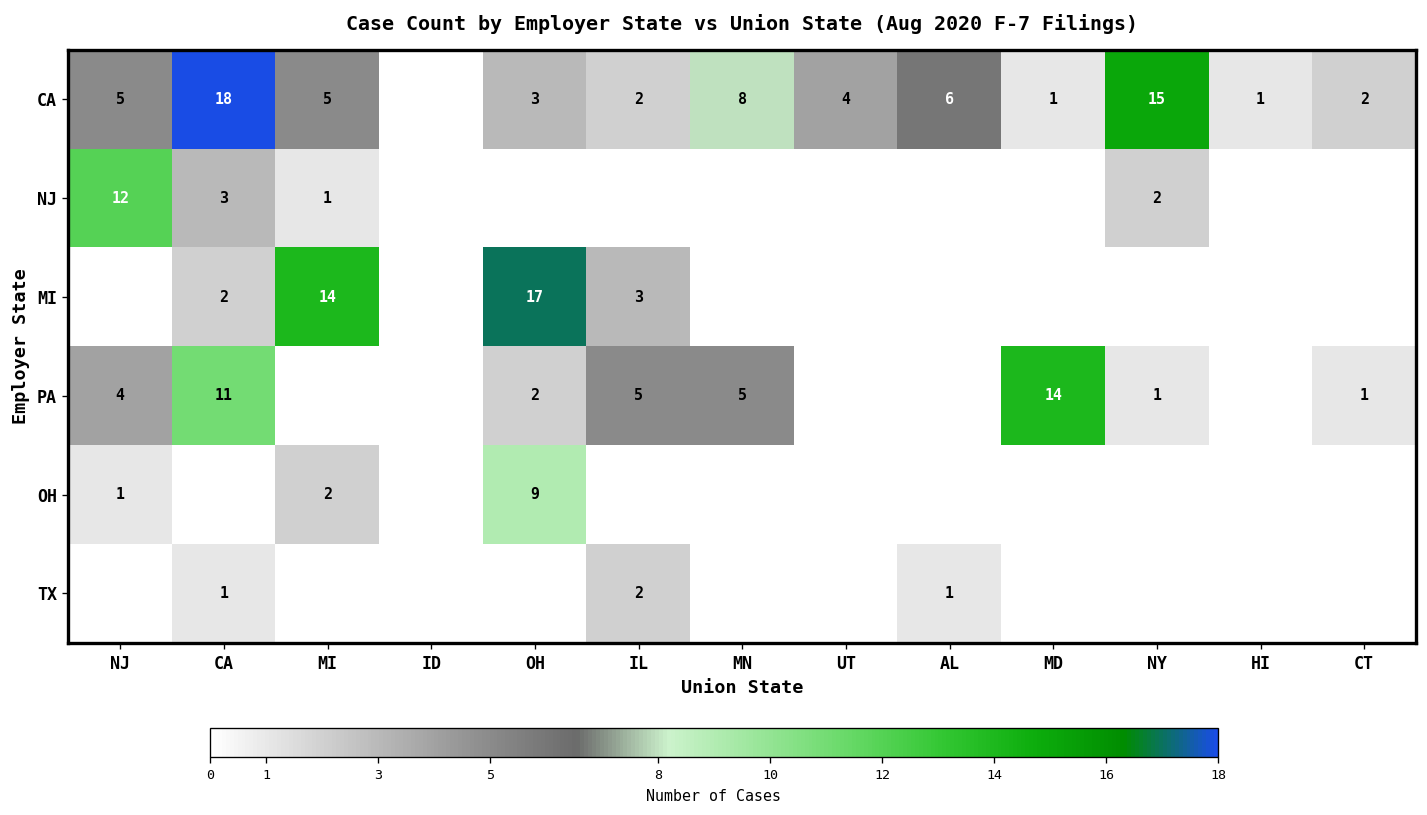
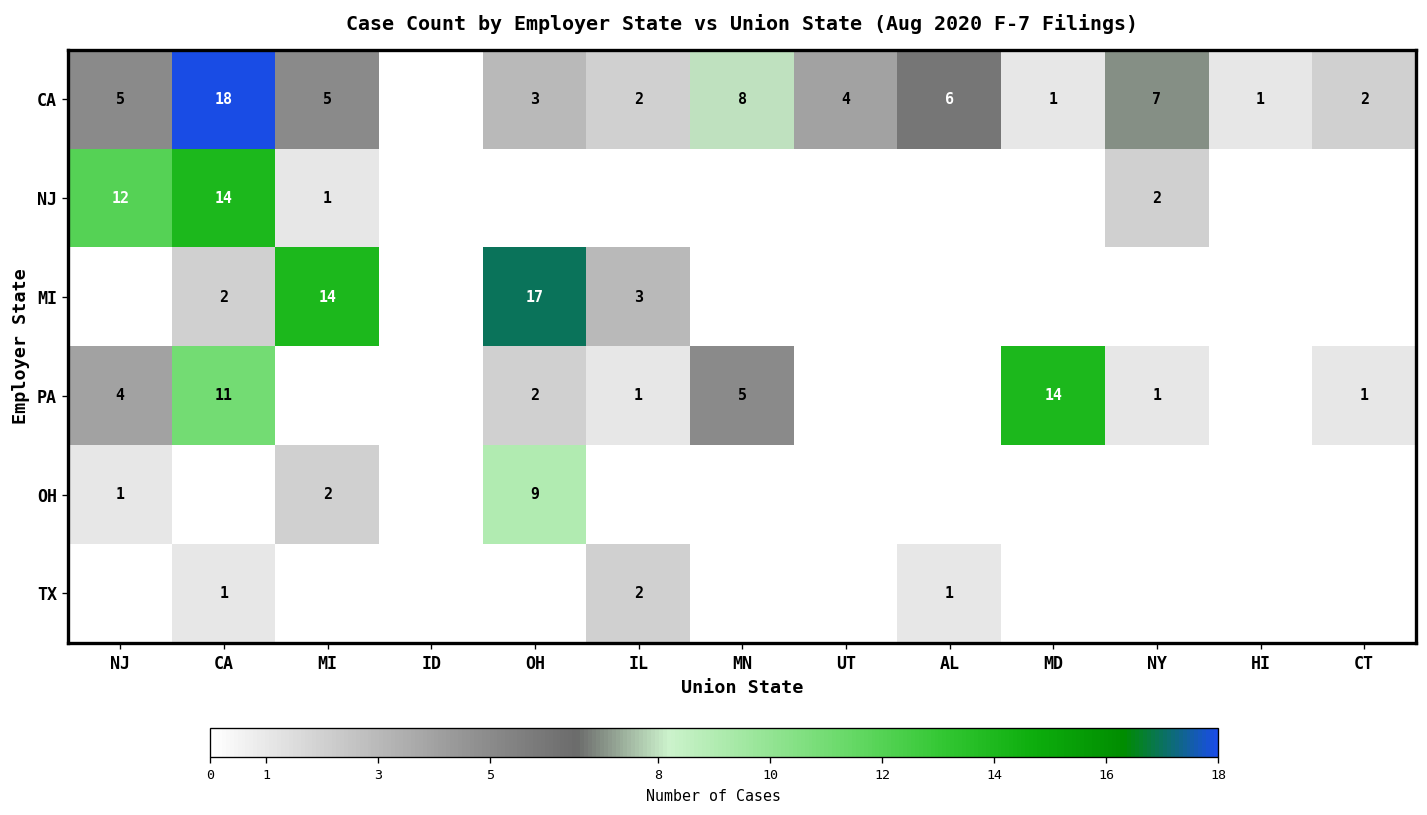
  {
    "CA": {
      "NJ": 5,
      "CA": 18,
      "MI": 5,
      "OH": 3,
      "IL": 2,
      "MN": 8,
      "UT": 4,
      "AL": 6,
      "MD": 1,
-     "NY": 15,
+     "NY": 7,
      "HI": 1,
      "CT": 2
    },
    "NJ": {
      "NJ": 12,
-     "CA": 3,
+     "CA": 14,
      "MI": 1,
      "NY": 2
    },
    "MI": {
      "CA": 2,
      "MI": 14,
      "OH": 17,
      "IL": 3
    },
    "PA": {
      "NJ": 4,
      "CA": 11,
      "OH": 2,
-     "IL": 5,
+     "IL": 1,
      "MN": 5,
      "MD": 14,
      "NY": 1,
      "CT": 1
    },
    "OH": {
      "NJ": 1,
      "MI": 2,
      "OH": 9
    },
    "TX": {
      "CA": 1,
      "IL": 2,
      "AL": 1
    }
  }
